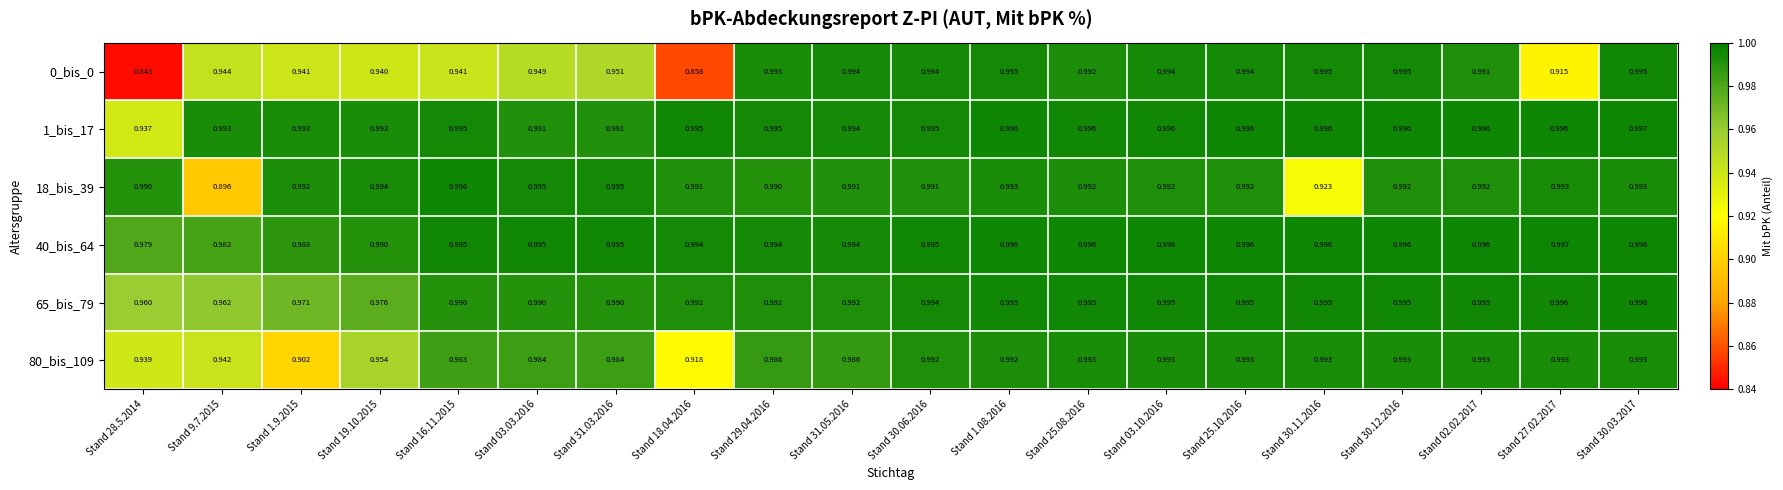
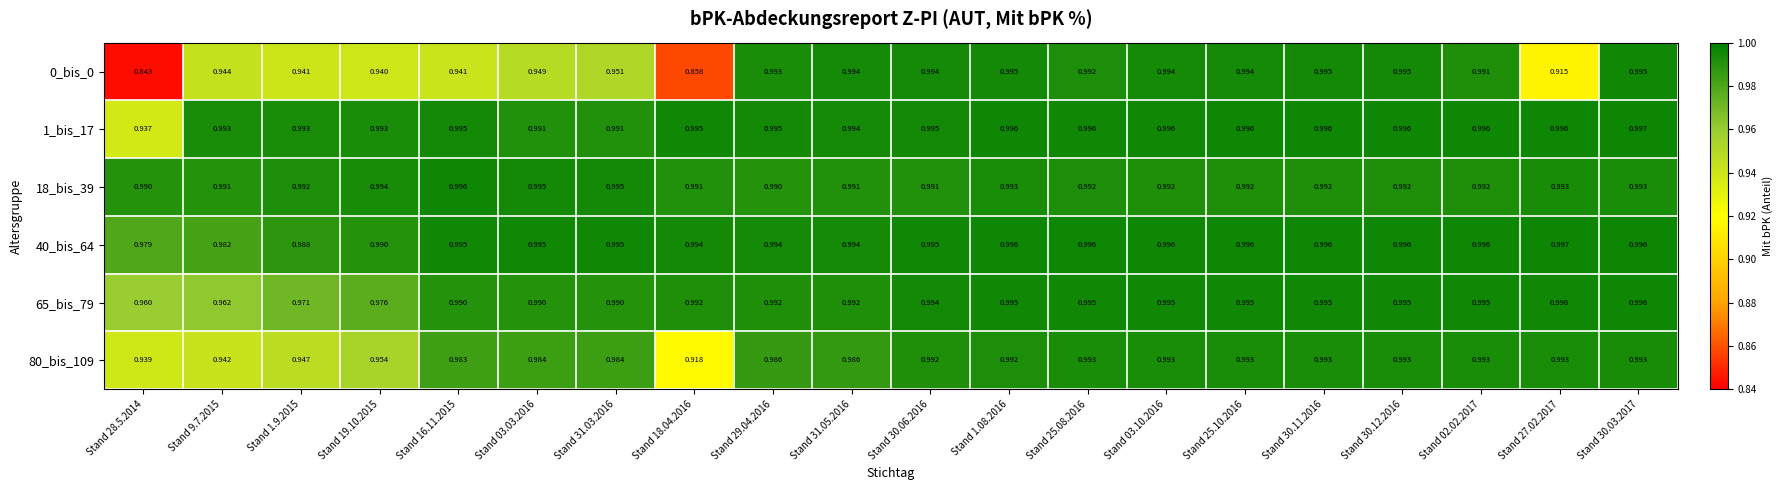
  {
    "0_bis_0": {
      "Stand 28.5.2014": 0.843,
      "Stand 9.7.2015": 0.944,
      "Stand 1.9.2015": 0.941,
      "Stand 19.10.2015": 0.940,
      "Stand 16.11.2015": 0.941,
      "Stand 03.03.2016": 0.949,
      "Stand 31.03.2016": 0.951,
      "Stand 18.04.2016": 0.858,
      "Stand 29.04.2016": 0.993,
      "Stand 31.05.2016": 0.994,
      "Stand 30.06.2016": 0.994,
      "Stand 1.08.2016": 0.995,
      "Stand 25.08.2016": 0.992,
      "Stand 03.10.2016": 0.994,
      "Stand 25.10.2016": 0.994,
      "Stand 30.11.2016": 0.995,
      "Stand 30.12.2016": 0.995,
      "Stand 02.02.2017": 0.991,
      "Stand 27.02.2017": 0.915,
      "Stand 30.03.2017": 0.995
    },
    "1_bis_17": {
      "Stand 28.5.2014": 0.937,
      "Stand 9.7.2015": 0.993,
      "Stand 1.9.2015": 0.993,
      "Stand 19.10.2015": 0.993,
      "Stand 16.11.2015": 0.995,
      "Stand 03.03.2016": 0.991,
      "Stand 31.03.2016": 0.991,
      "Stand 18.04.2016": 0.995,
      "Stand 29.04.2016": 0.995,
      "Stand 31.05.2016": 0.994,
      "Stand 30.06.2016": 0.995,
      "Stand 1.08.2016": 0.996,
      "Stand 25.08.2016": 0.996,
      "Stand 03.10.2016": 0.996,
      "Stand 25.10.2016": 0.996,
      "Stand 30.11.2016": 0.996,
      "Stand 30.12.2016": 0.996,
      "Stand 02.02.2017": 0.996,
      "Stand 27.02.2017": 0.996,
      "Stand 30.03.2017": 0.997
    },
    "18_bis_39": {
      "Stand 28.5.2014": 0.990,
-     "Stand 9.7.2015": 0.896,
+     "Stand 9.7.2015": 0.991,
      "Stand 1.9.2015": 0.992,
      "Stand 19.10.2015": 0.994,
      "Stand 16.11.2015": 0.996,
      "Stand 03.03.2016": 0.995,
      "Stand 31.03.2016": 0.995,
      "Stand 18.04.2016": 0.991,
      "Stand 29.04.2016": 0.990,
      "Stand 31.05.2016": 0.991,
      "Stand 30.06.2016": 0.991,
      "Stand 1.08.2016": 0.993,
      "Stand 25.08.2016": 0.992,
      "Stand 03.10.2016": 0.992,
      "Stand 25.10.2016": 0.992,
-     "Stand 30.11.2016": 0.923,
+     "Stand 30.11.2016": 0.992,
      "Stand 30.12.2016": 0.992,
      "Stand 02.02.2017": 0.992,
      "Stand 27.02.2017": 0.993,
      "Stand 30.03.2017": 0.993
    },
    "40_bis_64": {
      "Stand 28.5.2014": 0.979,
      "Stand 9.7.2015": 0.982,
      "Stand 1.9.2015": 0.988,
      "Stand 19.10.2015": 0.990,
      "Stand 16.11.2015": 0.995,
      "Stand 03.03.2016": 0.995,
      "Stand 31.03.2016": 0.995,
      "Stand 18.04.2016": 0.994,
      "Stand 29.04.2016": 0.994,
      "Stand 31.05.2016": 0.994,
      "Stand 30.06.2016": 0.995,
      "Stand 1.08.2016": 0.996,
      "Stand 25.08.2016": 0.996,
      "Stand 03.10.2016": 0.996,
      "Stand 25.10.2016": 0.996,
      "Stand 30.11.2016": 0.996,
      "Stand 30.12.2016": 0.996,
      "Stand 02.02.2017": 0.996,
      "Stand 27.02.2017": 0.997,
      "Stand 30.03.2017": 0.996
    },
    "65_bis_79": {
      "Stand 28.5.2014": 0.960,
      "Stand 9.7.2015": 0.962,
      "Stand 1.9.2015": 0.971,
      "Stand 19.10.2015": 0.976,
      "Stand 16.11.2015": 0.990,
      "Stand 03.03.2016": 0.990,
      "Stand 31.03.2016": 0.990,
      "Stand 18.04.2016": 0.992,
      "Stand 29.04.2016": 0.992,
      "Stand 31.05.2016": 0.992,
      "Stand 30.06.2016": 0.994,
      "Stand 1.08.2016": 0.995,
      "Stand 25.08.2016": 0.995,
      "Stand 03.10.2016": 0.995,
      "Stand 25.10.2016": 0.995,
      "Stand 30.11.2016": 0.995,
      "Stand 30.12.2016": 0.995,
      "Stand 02.02.2017": 0.995,
      "Stand 27.02.2017": 0.996,
      "Stand 30.03.2017": 0.996
    },
    "80_bis_109": {
      "Stand 28.5.2014": 0.939,
      "Stand 9.7.2015": 0.942,
-     "Stand 1.9.2015": 0.902,
+     "Stand 1.9.2015": 0.947,
      "Stand 19.10.2015": 0.954,
      "Stand 16.11.2015": 0.983,
      "Stand 03.03.2016": 0.984,
      "Stand 31.03.2016": 0.984,
      "Stand 18.04.2016": 0.918,
      "Stand 29.04.2016": 0.986,
      "Stand 31.05.2016": 0.986,
      "Stand 30.06.2016": 0.992,
      "Stand 1.08.2016": 0.992,
      "Stand 25.08.2016": 0.993,
      "Stand 03.10.2016": 0.993,
      "Stand 25.10.2016": 0.993,
      "Stand 30.11.2016": 0.993,
      "Stand 30.12.2016": 0.993,
      "Stand 02.02.2017": 0.993,
      "Stand 27.02.2017": 0.993,
      "Stand 30.03.2017": 0.993
    }
  }
